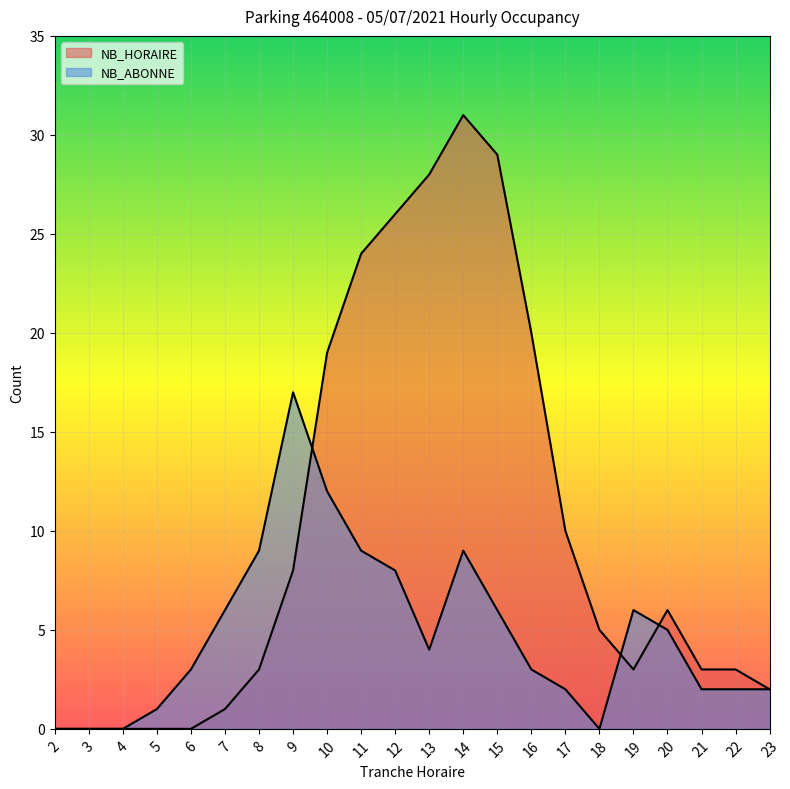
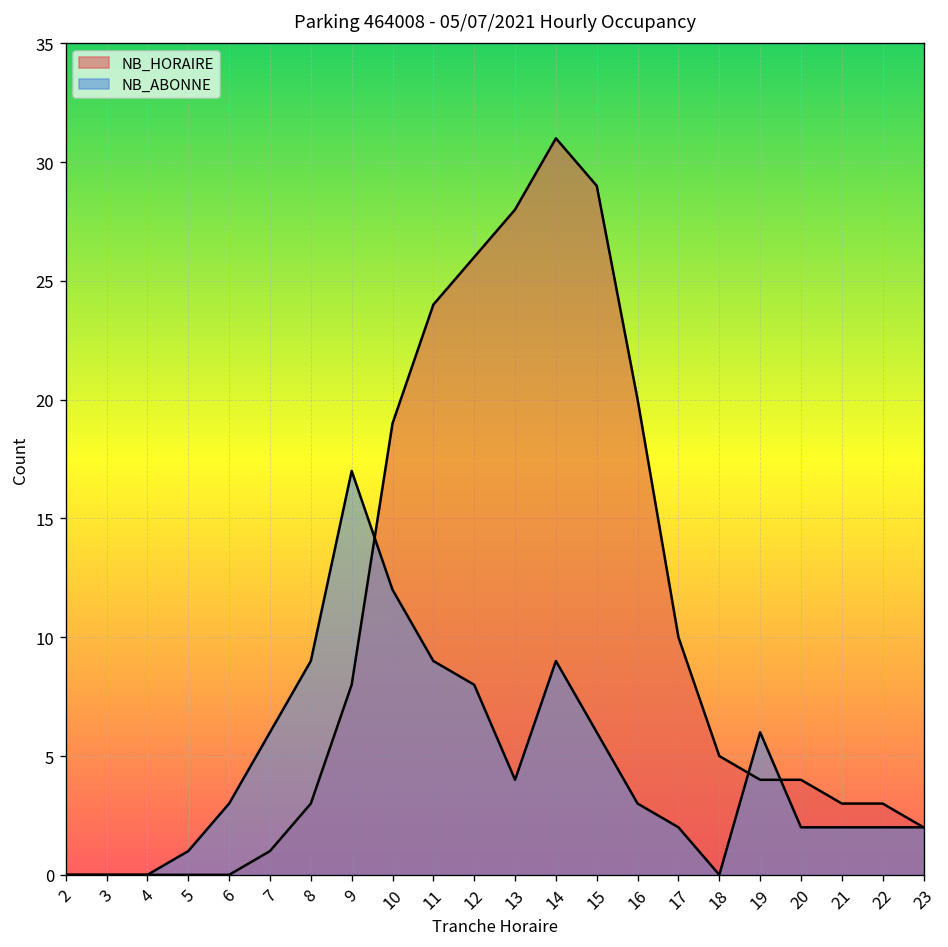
  {
    "NB_HORAIRE": {
      "5": 0,
      "6": 0,
      "7": 1,
      "8": 3,
      "9": 8,
      "10": 19,
      "11": 24,
      "12": 26,
      "13": 28,
      "14": 31,
      "15": 29,
      "16": 20,
      "17": 10,
      "18": 5,
-     "19": 3,
-     "20": 6,
+     "19": 4,
+     "20": 4,
      "21": 3,
      "22": 3
    },
    "NB_ABONNE": {
      "5": 1,
      "6": 3,
      "7": 6,
      "8": 9,
      "9": 17,
      "10": 12,
      "11": 9,
      "12": 8,
      "13": 4,
      "14": 9,
      "15": 6,
      "16": 3,
      "17": 2,
      "18": 0,
      "19": 6,
-     "20": 5,
+     "20": 2,
      "21": 2,
      "22": 2
    }
  }
